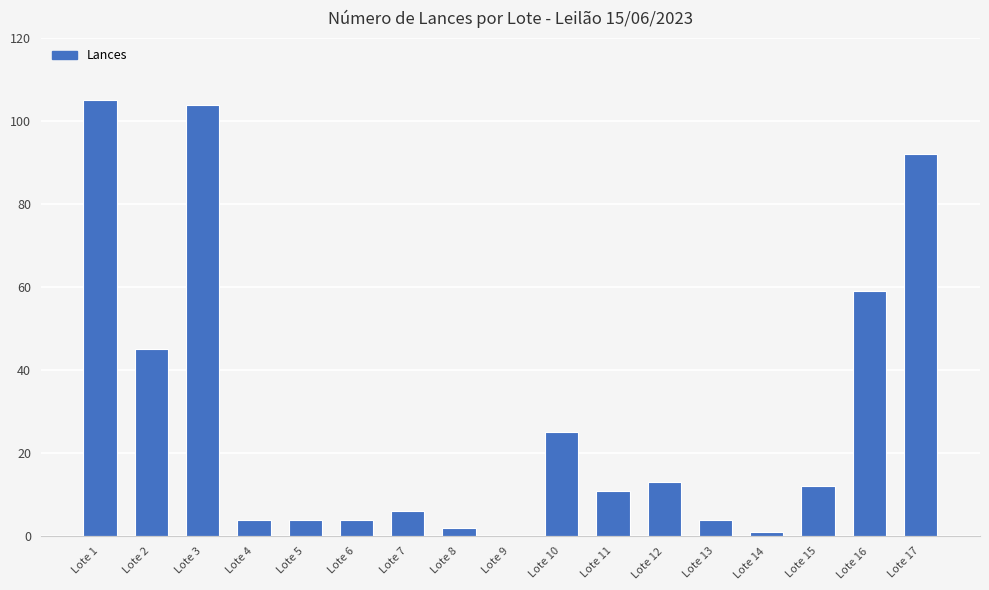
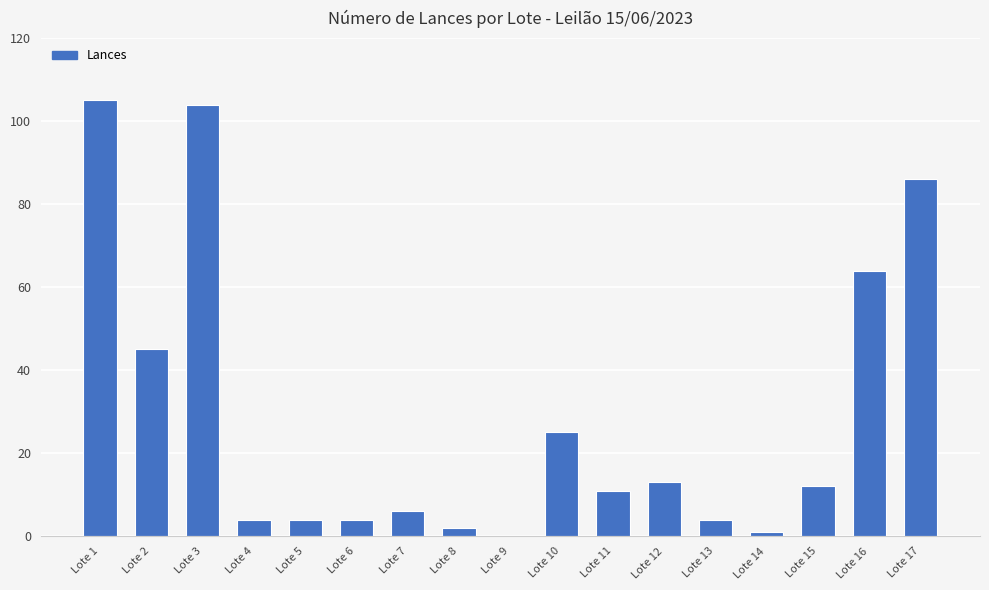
  {
    "Lote 1": 105,
    "Lote 2": 45,
    "Lote 3": 104,
    "Lote 4": 4,
    "Lote 5": 4,
    "Lote 6": 4,
    "Lote 7": 6,
    "Lote 8": 2,
    "Lote 9": 0,
    "Lote 10": 25,
    "Lote 11": 11,
    "Lote 12": 13,
    "Lote 13": 4,
    "Lote 14": 1,
    "Lote 15": 12,
-   "Lote 16": 59,
-   "Lote 17": 92
+   "Lote 16": 64,
+   "Lote 17": 86
  }
